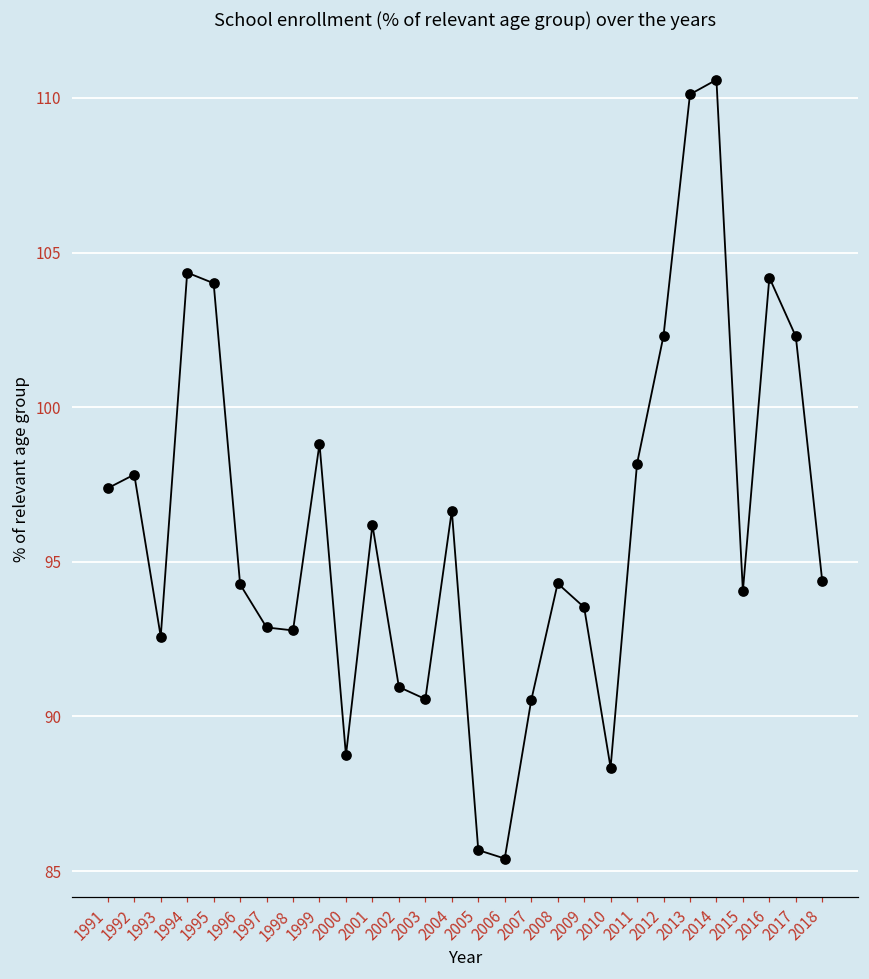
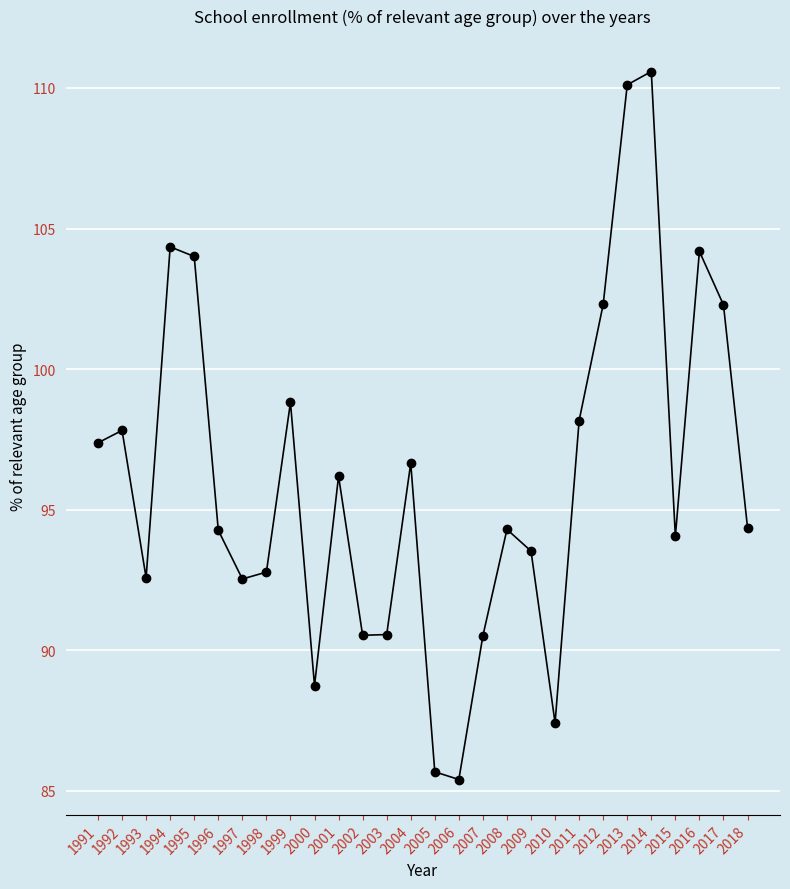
  {
    "1991": 97.4,
    "1992": 97.8,
    "1993": 92.6,
    "1994": 104.3,
    "1995": 104.0,
    "1996": 94.3,
-   "1997": 92.9,
+   "1997": 92.5,
    "1998": 92.8,
    "1999": 98.8,
    "2000": 88.7,
    "2001": 96.2,
-   "2002": 91.0,
+   "2002": 90.5,
    "2003": 90.6,
    "2004": 96.7,
    "2005": 85.7,
    "2006": 85.4,
    "2007": 90.5,
    "2008": 94.3,
    "2009": 93.5,
-   "2010": 88.3,
+   "2010": 87.4,
    "2011": 98.2,
    "2012": 102.3,
    "2013": 110.1,
    "2014": 110.6,
    "2015": 94.1,
    "2016": 104.2,
    "2017": 102.3,
    "2018": 94.4
  }
